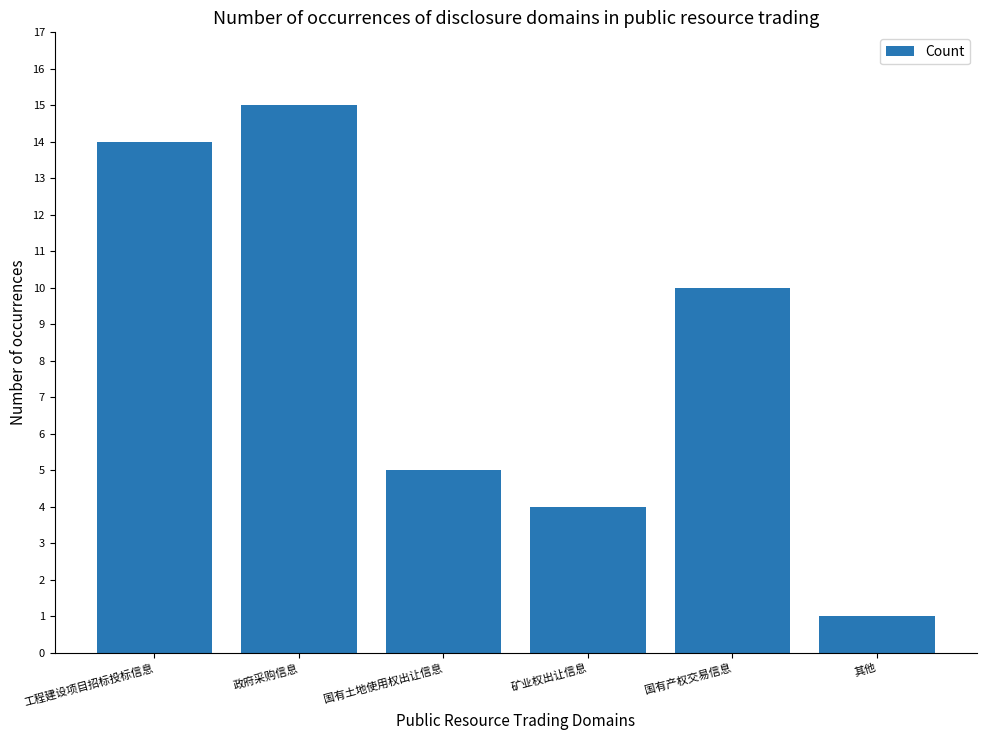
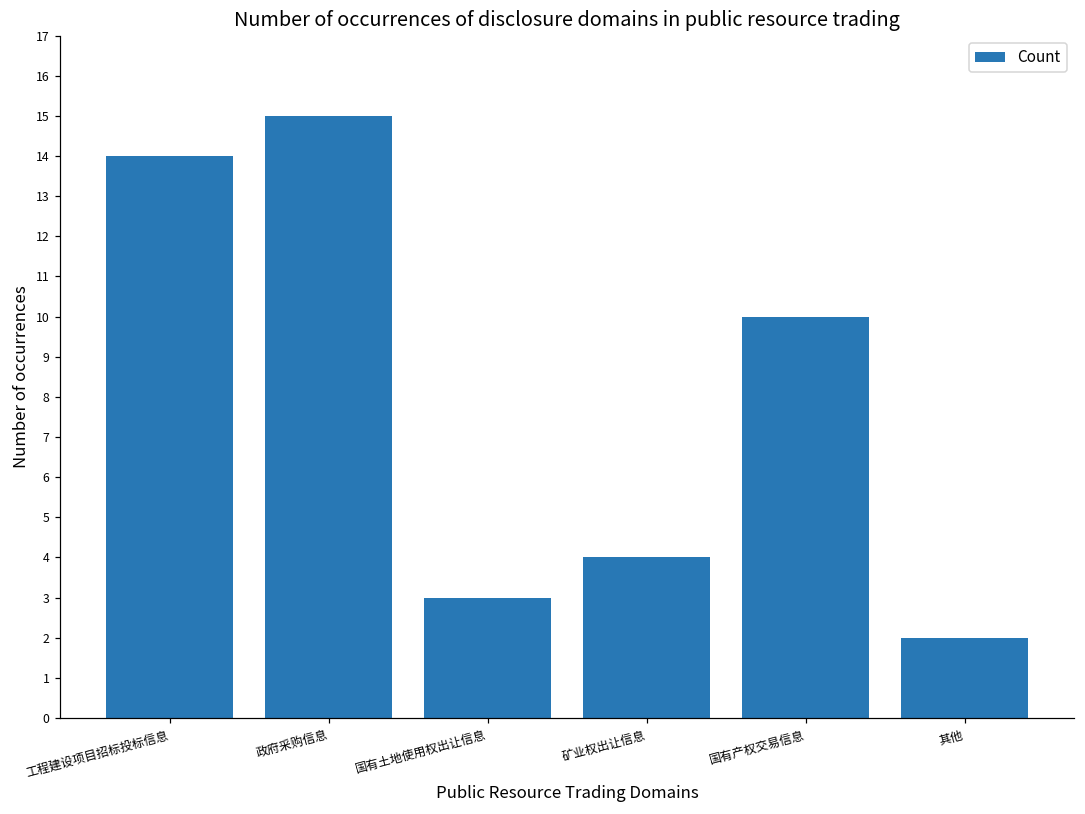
  {
    "工程建设项目招标投标信息": 14,
    "政府采购信息": 15,
-   "国有土地使用权出让信息": 5,
+   "国有土地使用权出让信息": 3,
    "矿业权出让信息": 4,
    "国有产权交易信息": 10,
-   "其他": 1
+   "其他": 2
  }
